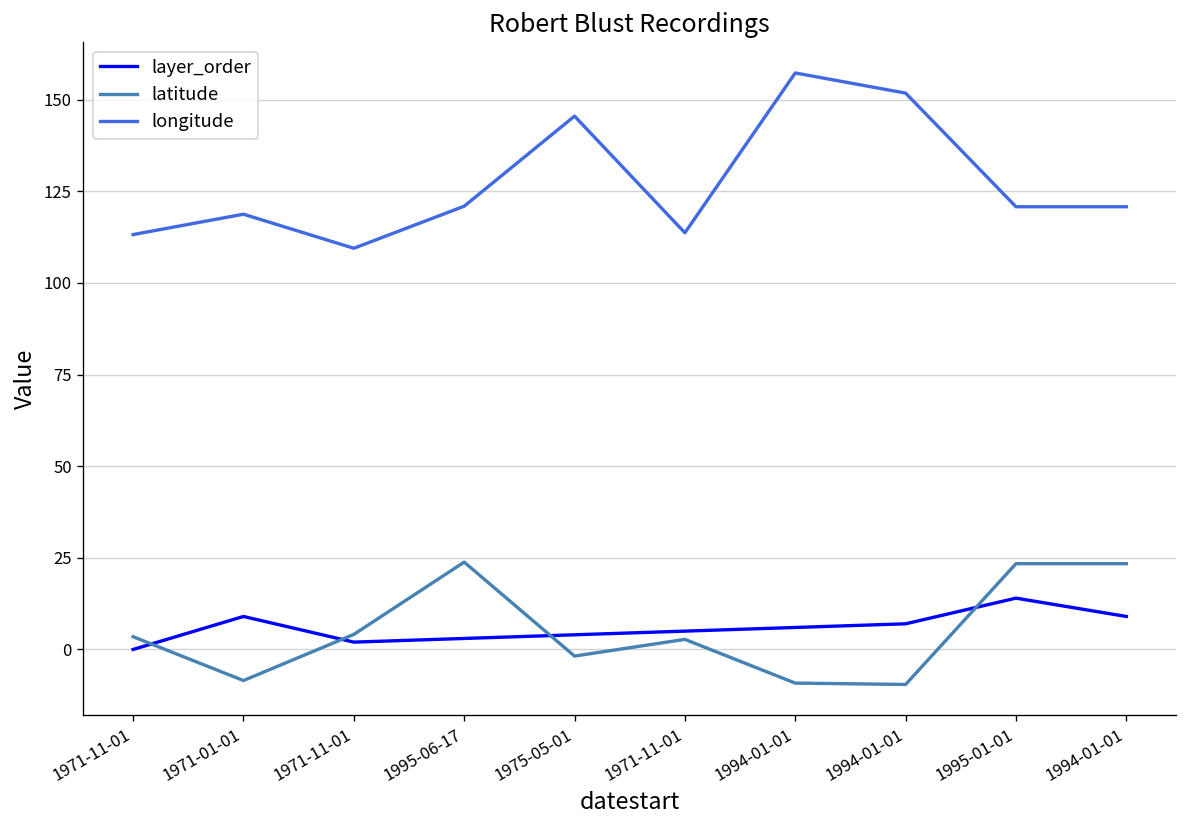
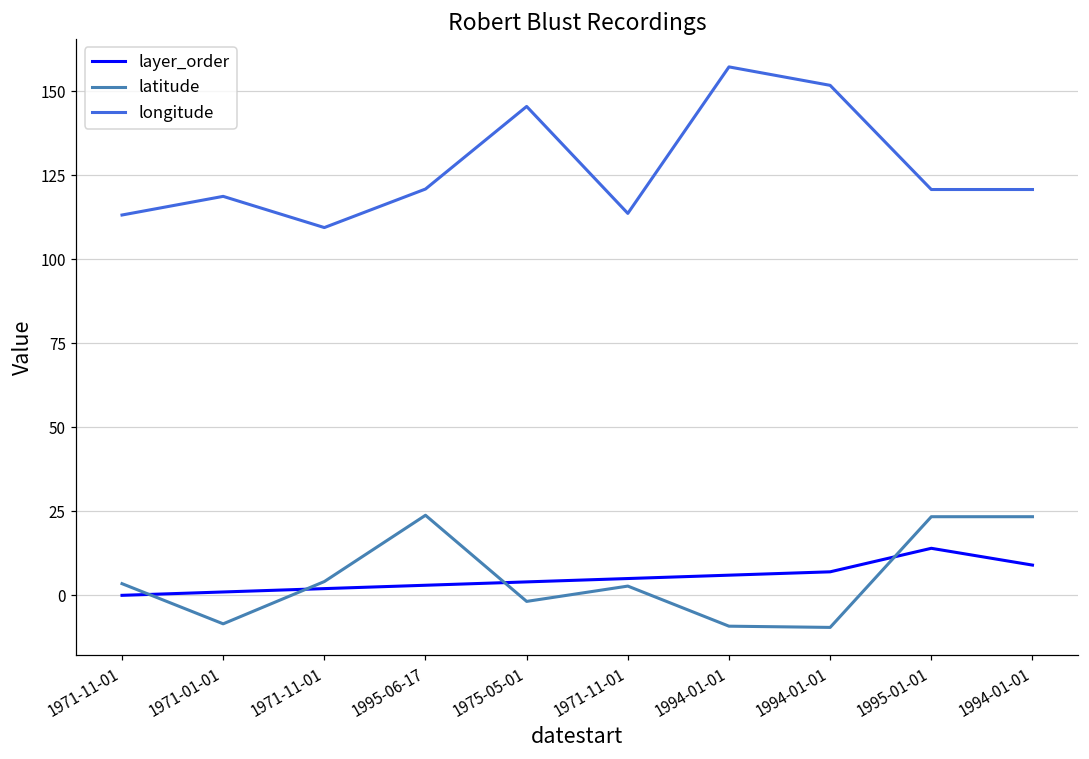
  {
    "layer_order": {
-     "1971-01-01": 9,
+     "1971-01-01": 1,
      "1995-06-17": 3,
      "1975-05-01": 4,
      "1995-01-01": 14
    }
  }
